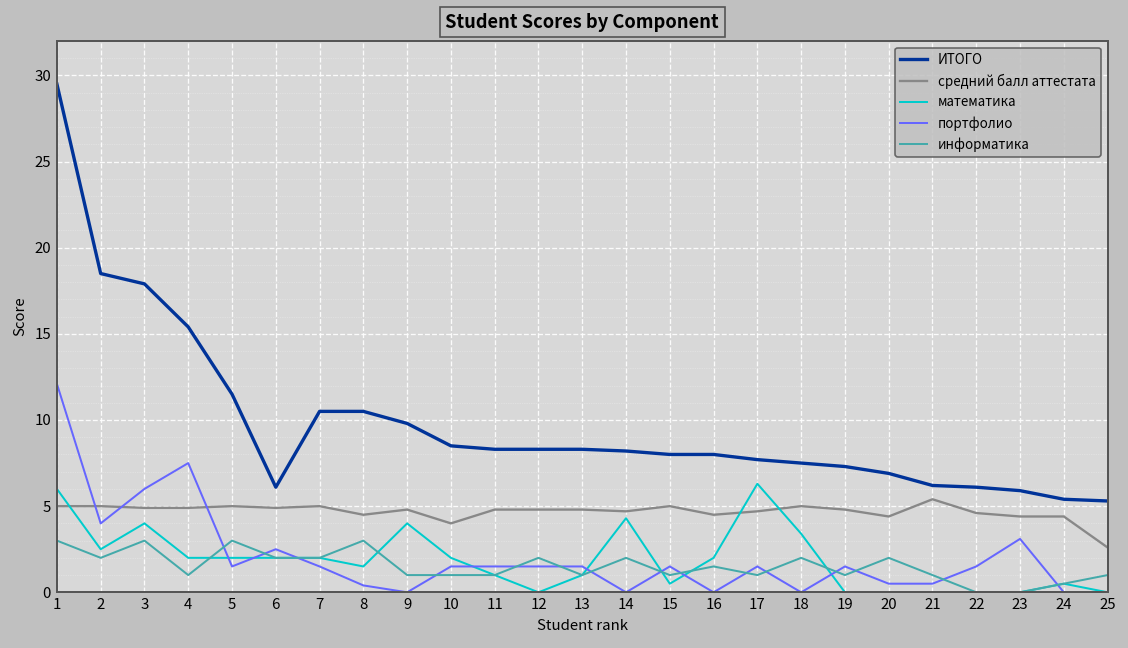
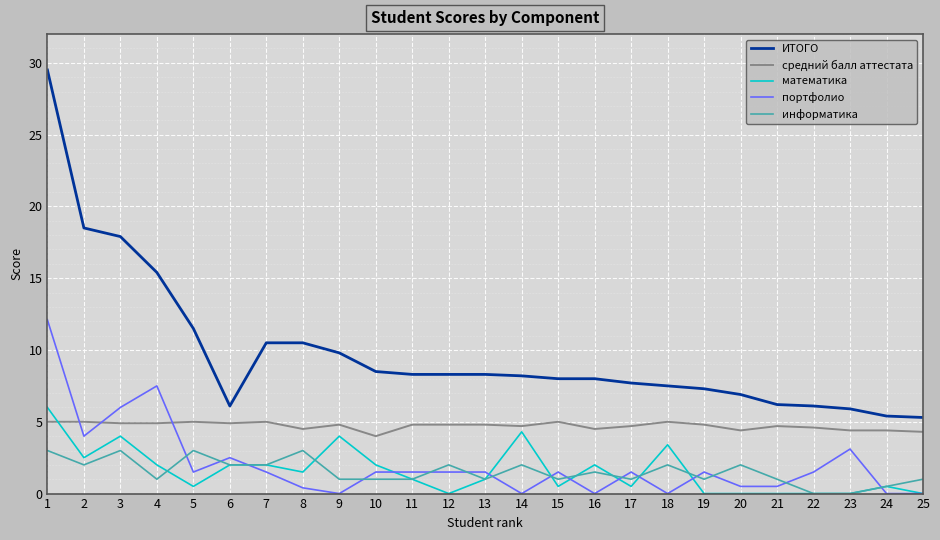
  {
    "ИТОГО": {
      "1": 29.5,
      "2": 18.5,
      "3": 17.9,
      "4": 15.4,
      "5": 11.5,
      "6": 6.1,
      "7": 10.5,
      "8": 10.5,
      "9": 9.8,
      "10": 8.5,
      "11": 8.3,
      "12": 8.3,
      "13": 8.3,
      "14": 8.2,
      "15": 8.0,
      "16": 8.0,
      "17": 7.7,
      "18": 7.5,
      "19": 7.3,
      "20": 6.9,
      "21": 6.2,
      "22": 6.1,
      "23": 5.9,
      "24": 5.4,
      "25": 5.3
    },
    "средний балл аттестата": {
      "1": 5.0,
      "2": 5.0,
      "3": 4.9,
      "4": 4.9,
      "5": 5.0,
      "6": 4.9,
      "7": 5.0,
      "8": 4.5,
      "9": 4.8,
      "10": 4.0,
      "11": 4.8,
      "12": 4.8,
      "13": 4.8,
      "14": 4.7,
      "15": 5.0,
      "16": 4.5,
      "17": 4.7,
      "18": 5.0,
      "19": 4.8,
      "20": 4.4,
-     "21": 5.4,
+     "21": 4.7,
      "22": 4.6,
      "23": 4.4,
      "24": 4.4,
-     "25": 2.6
+     "25": 4.3
    },
    "математика": {
      "1": 6.0,
      "2": 2.5,
      "3": 4.0,
      "4": 2.0,
-     "5": 2.0,
+     "5": 0.5,
      "8": 1.5,
      "9": 4.0,
      "10": 2.0,
      "12": 0.0,
      "14": 4.3,
      "15": 0.5,
      "16": 2.0,
-     "17": 6.3,
+     "17": 0.5,
      "18": 3.4,
      "19": 0.0,
      "20": 0.0,
      "21": 0.0
    },
    "портфолио": {
      "1": 12.1,
      "2": 4.0,
      "3": 6.0,
      "4": 7.5,
      "5": 1.5,
      "6": 2.5,
      "7": 1.5,
      "8": 0.4,
      "9": 0.0,
      "10": 1.5,
      "11": 1.5,
      "12": 1.5,
      "13": 1.5,
      "14": 0.0,
      "15": 1.5,
      "16": 0.0,
      "17": 1.5,
      "18": 0.0,
      "19": 1.5,
      "20": 0.5,
      "21": 0.5,
      "22": 1.5,
      "23": 3.1,
      "24": 0.0
    },
    "информатика": {
      "1": 3.0,
      "2": 2.0,
      "3": 3.0,
      "4": 1.0,
      "5": 3.0,
      "8": 3.0,
      "9": 1.0,
      "10": 1.0,
      "12": 2.0,
      "14": 2.0,
      "15": 1.0,
      "16": 1.5,
      "17": 1.0,
      "18": 2.0,
      "19": 1.0,
      "20": 2.0,
      "21": 1.0,
      "25": 1.0
    }
  }
